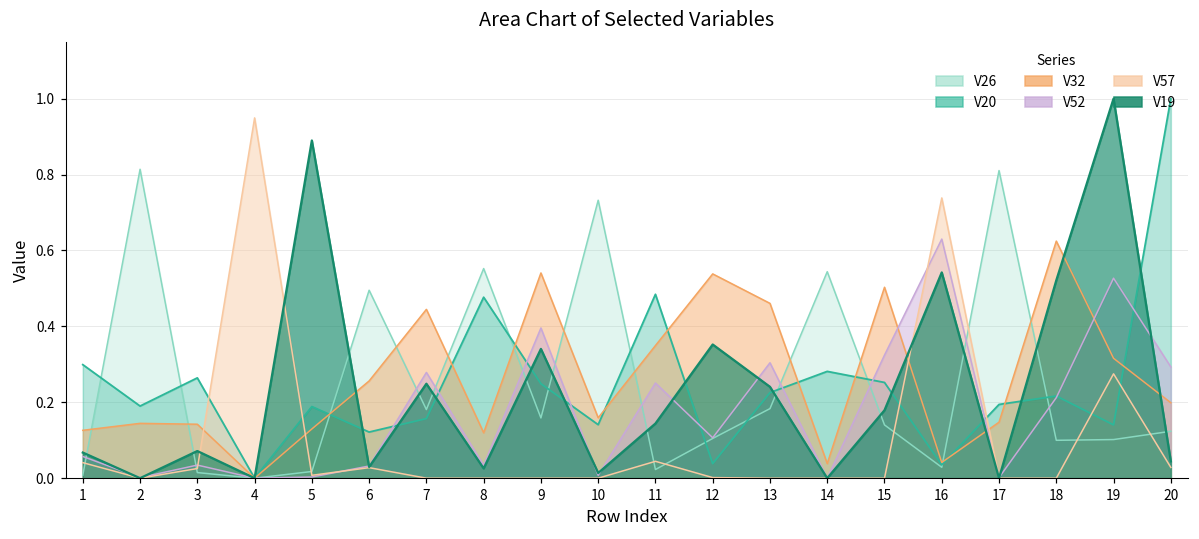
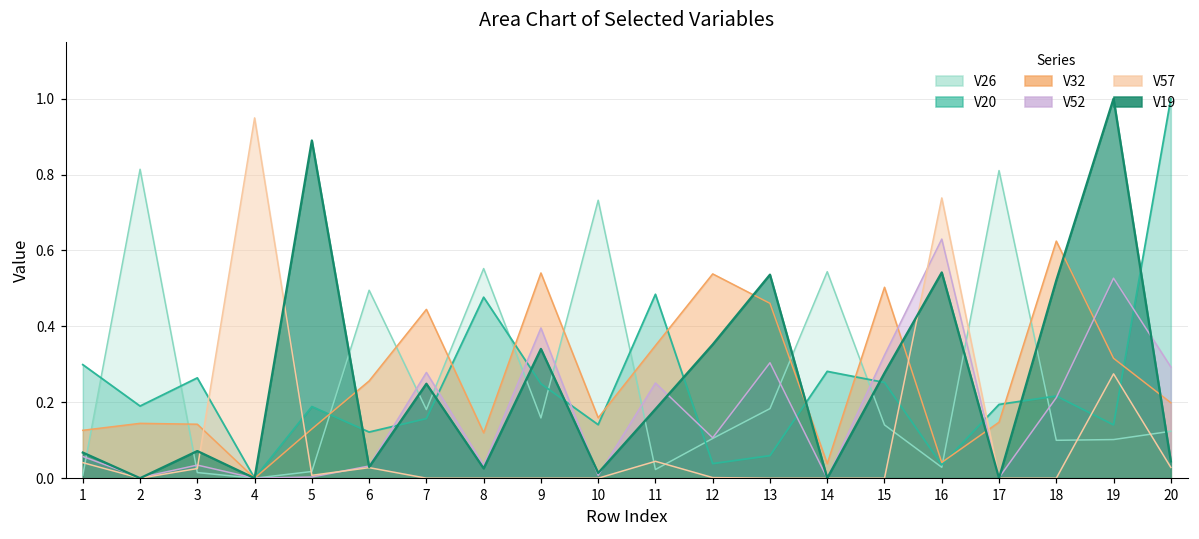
  {
    "V20": {
      "1": 0.30,
      "2": 0.19,
      "3": 0.26,
      "5": 0.19,
      "6": 0.12,
      "7": 0.16,
      "8": 0.48,
      "9": 0.25,
      "10": 0.14,
      "11": 0.48,
      "12": 0.04,
-     "13": 0.23,
+     "13": 0.06,
      "14": 0.28,
      "15": 0.25,
      "17": 0.19,
      "19": 0.14,
      "20": 1.00
    },
    "V19": {
      "1": 0.07,
      "3": 0.07,
      "5": 0.89,
      "7": 0.25,
      "8": 0.03,
      "9": 0.34,
-     "11": 0.14,
+     "11": 0.18,
      "12": 0.35,
-     "13": 0.24,
-     "15": 0.18,
+     "13": 0.54,
+     "15": 0.28,
      "16": 0.54,
      "18": 0.52,
      "19": 1.00,
      "20": 0.04
    }
  }
